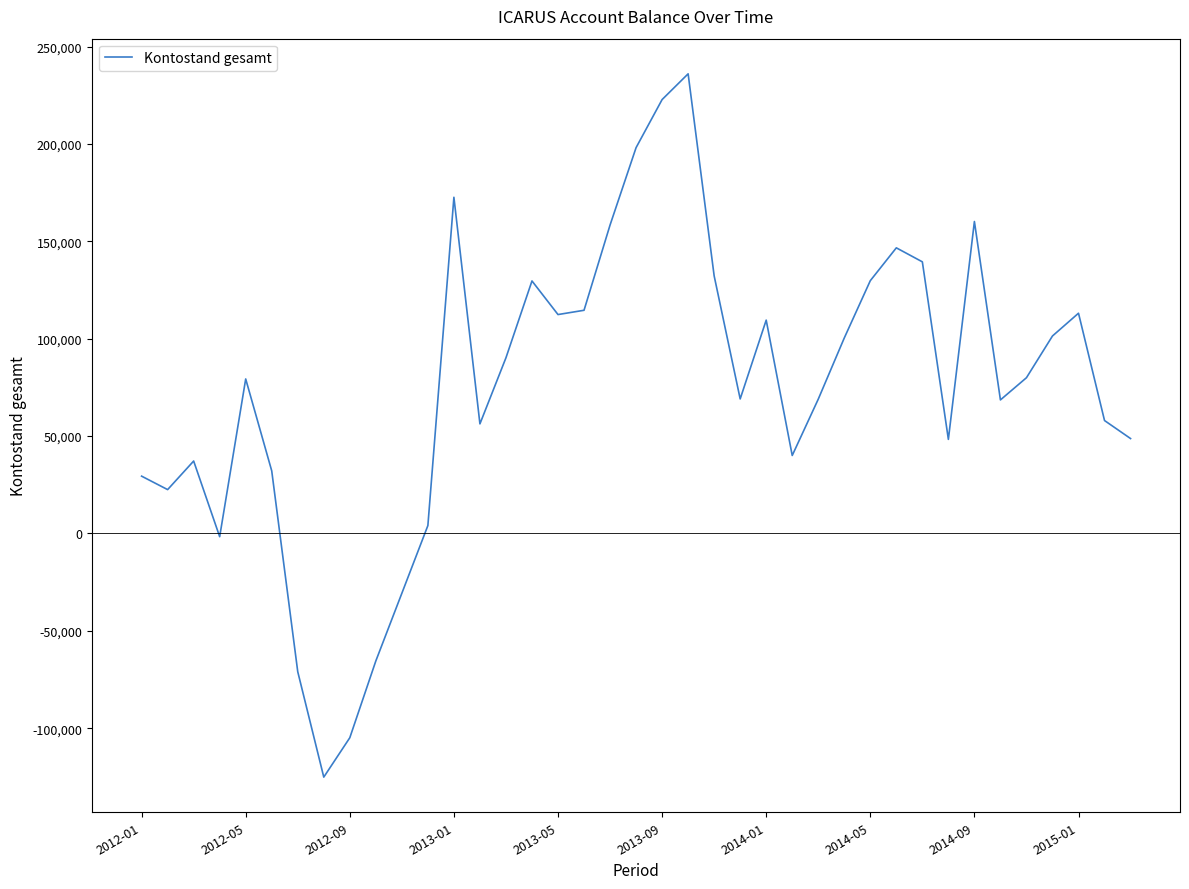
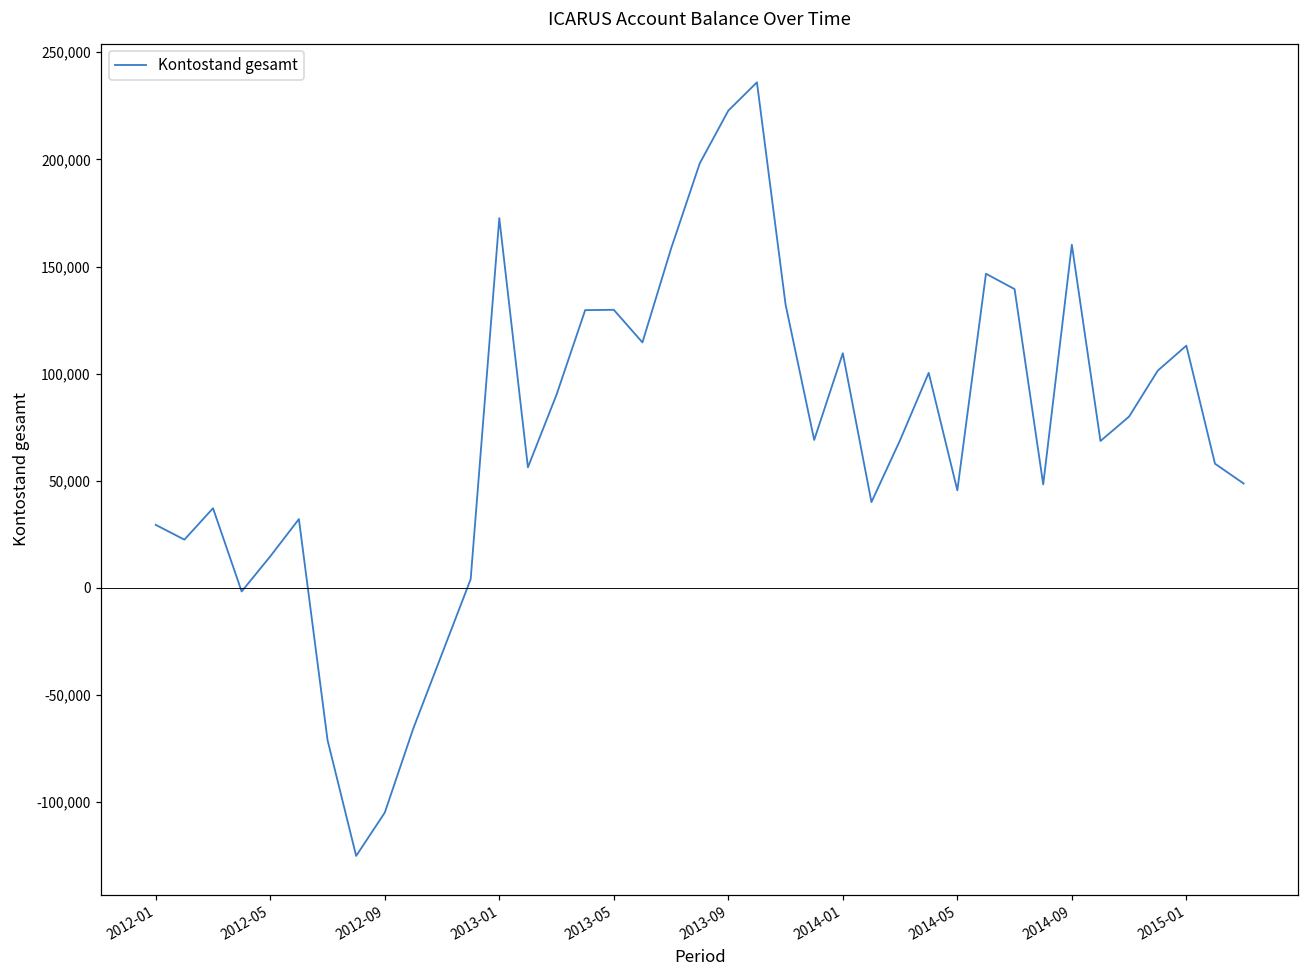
  {
    "2012-01": "29,000",
-   "2012-05": "79,000",
+   "2012-05": "15,000",
    "2012-09": "-105,000",
    "2013-01": "173,000",
-   "2013-05": "112,000",
+   "2013-05": "130,000",
    "2013-09": "223,000",
    "2014-01": "110,000",
-   "2014-05": "130,000",
+   "2014-05": "46,000",
    "2014-09": "160,000",
    "2015-01": "113,000"
  }
